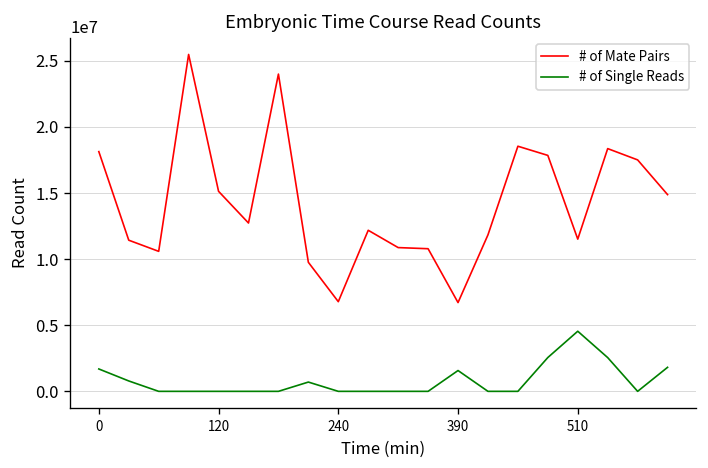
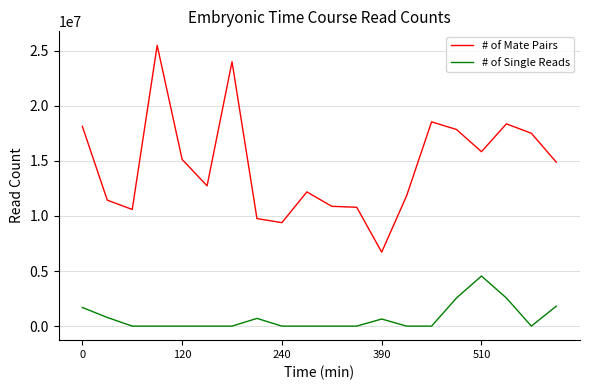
  {
    "# of Mate Pairs": {
      "0": 18100000,
      "120": 15100000,
-     "240": 6800000,
+     "240": 9400000,
      "390": 6700000,
-     "510": 11500000
+     "510": 15800000
    },
    "# of Single Reads": {
      "0": 1700000,
      "120": 0,
      "240": 0,
-     "390": 1600000,
+     "390": 600000,
      "510": 4500000
    }
  }
